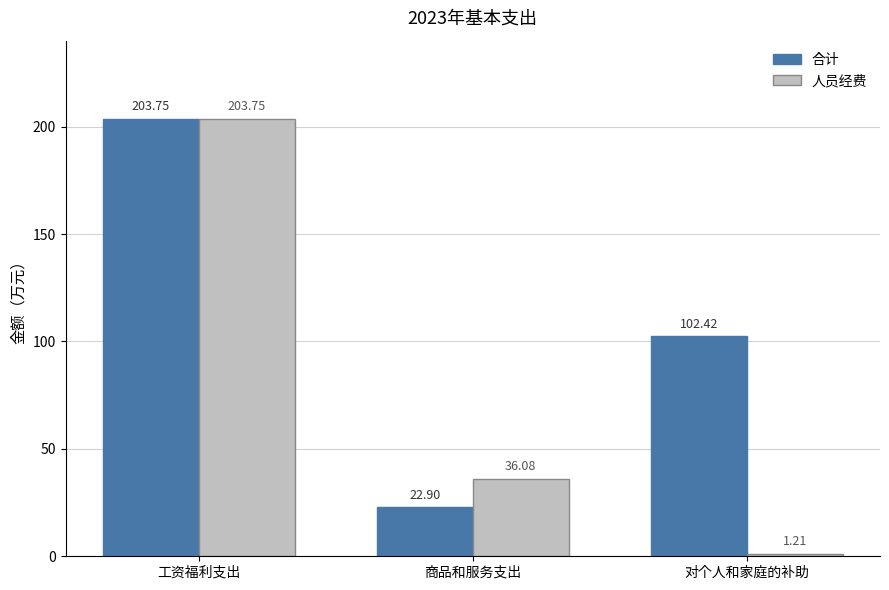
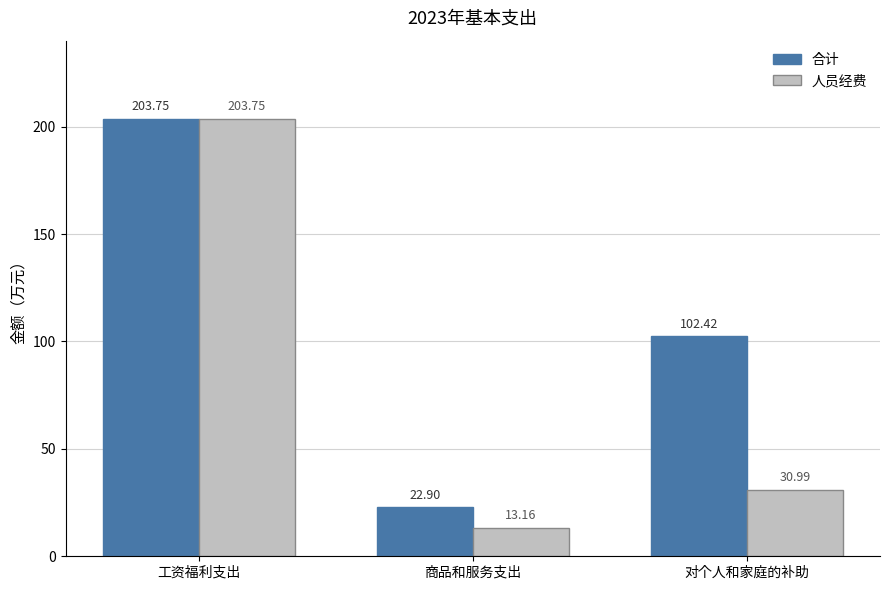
  {
    "合计": {
      "工资福利支出": 203.75,
      "商品和服务支出": 22.90,
      "对个人和家庭的补助": 102.42
    },
    "人员经费": {
      "工资福利支出": 203.75,
-     "商品和服务支出": 36.08,
-     "对个人和家庭的补助": 1.21
+     "商品和服务支出": 13.16,
+     "对个人和家庭的补助": 30.99
    }
  }
